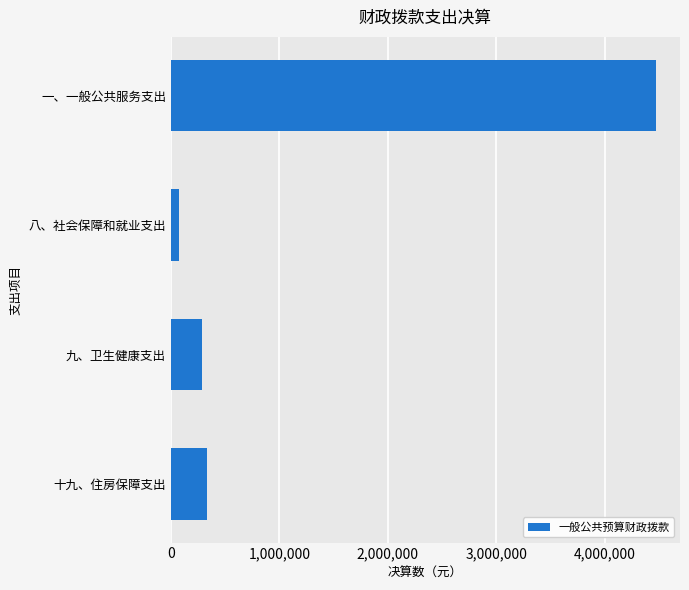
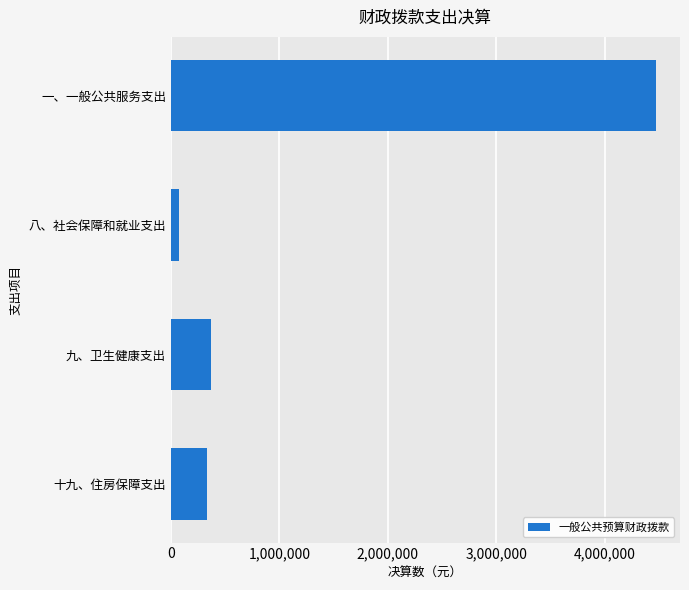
  {
    "一、一般公共服务支出": "4,470,000",
    "八、社会保障和就业支出": "70,000",
-   "九、卫生健康支出": "280,000",
+   "九、卫生健康支出": "370,000",
    "十九、住房保障支出": "330,000"
  }
